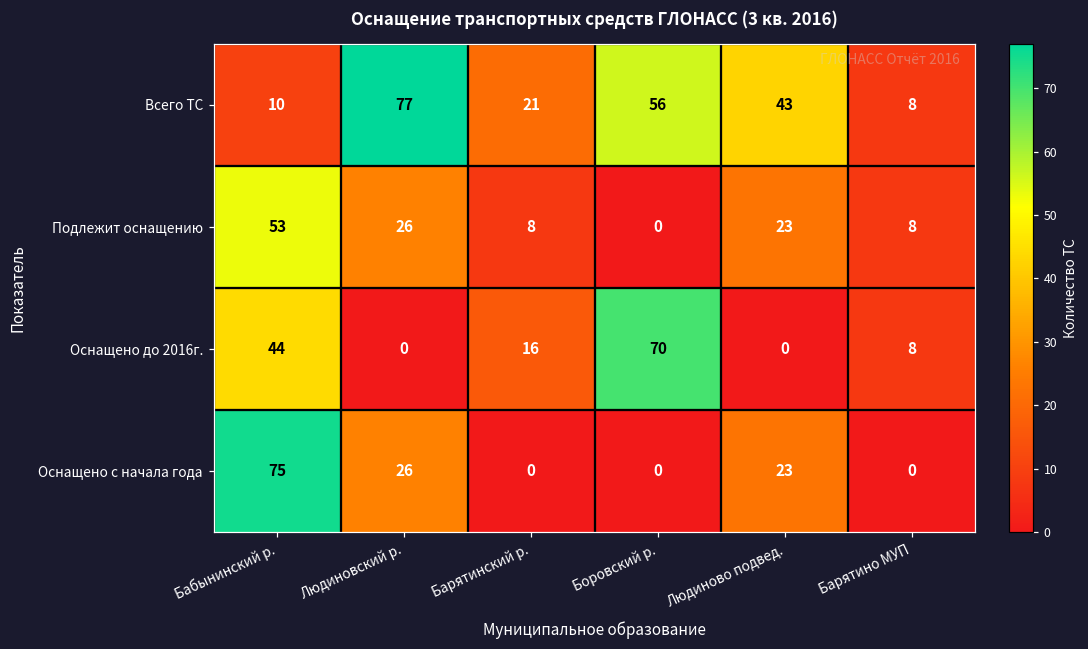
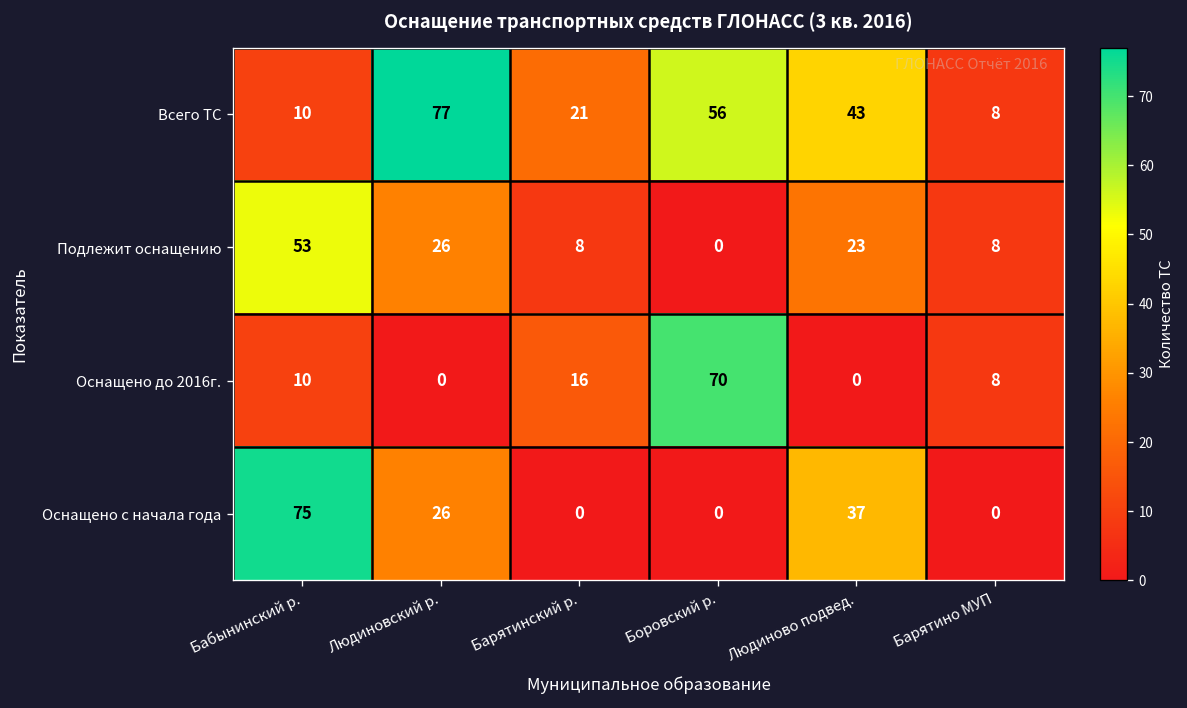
  {
    "Всего ТС": {
      "Бабынинский р.": 10,
      "Людиновский р.": 77,
      "Барятинский р.": 21,
      "Боровский р.": 56,
      "Людиново подвед.": 43
    },
    "Подлежит оснащению": {
      "Бабынинский р.": 53,
      "Людиновский р.": 26,
      "Барятинский р.": 8,
      "Боровский р.": 0,
      "Людиново подвед.": 23,
      "Барятино МУП": 8
    },
    "Оснащено до 2016г.": {
-     "Бабынинский р.": 44,
+     "Бабынинский р.": 10,
      "Людиновский р.": 0,
      "Барятинский р.": 16,
      "Боровский р.": 70,
      "Людиново подвед.": 0,
      "Барятино МУП": 8
    },
    "Оснащено с начала года": {
      "Бабынинский р.": 75,
      "Людиновский р.": 26,
      "Барятинский р.": 0,
      "Боровский р.": 0,
-     "Людиново подвед.": 23,
+     "Людиново подвед.": 37,
      "Барятино МУП": 0
    }
  }
